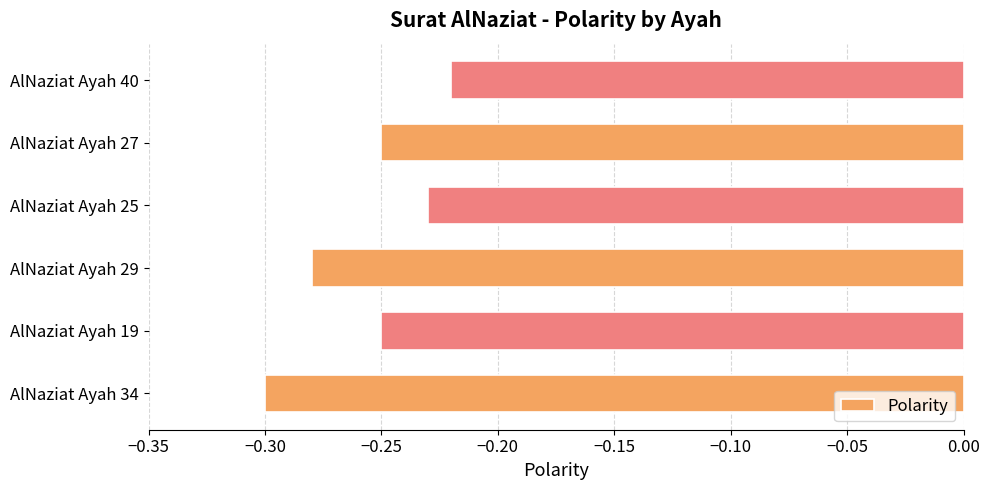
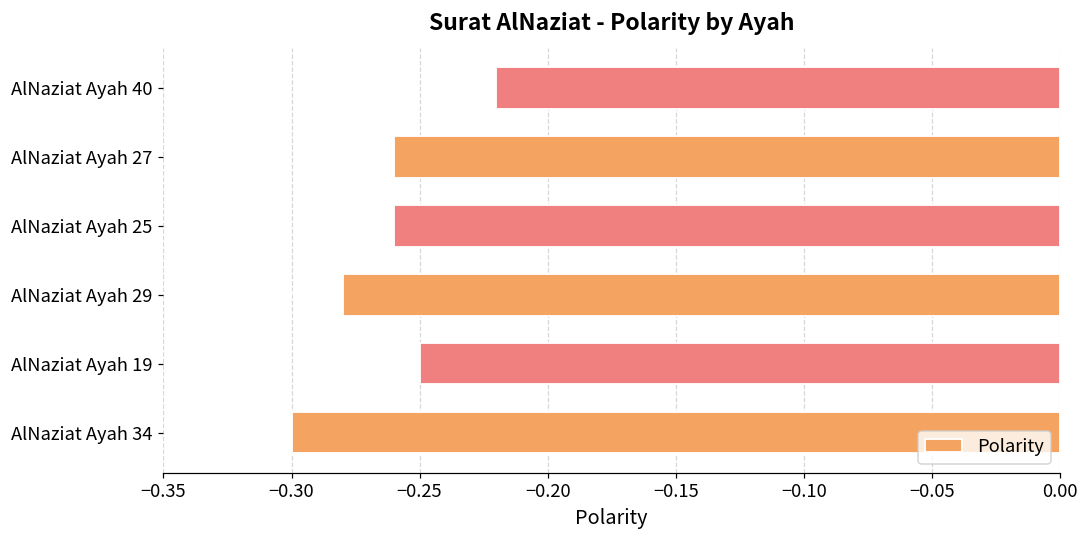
  {
    "AlNaziat Ayah 40": -0.22,
-   "AlNaziat Ayah 27": -0.25,
-   "AlNaziat Ayah 25": -0.23,
+   "AlNaziat Ayah 27": -0.26,
+   "AlNaziat Ayah 25": -0.26,
    "AlNaziat Ayah 29": -0.28,
    "AlNaziat Ayah 19": -0.25,
    "AlNaziat Ayah 34": -0.30
  }
